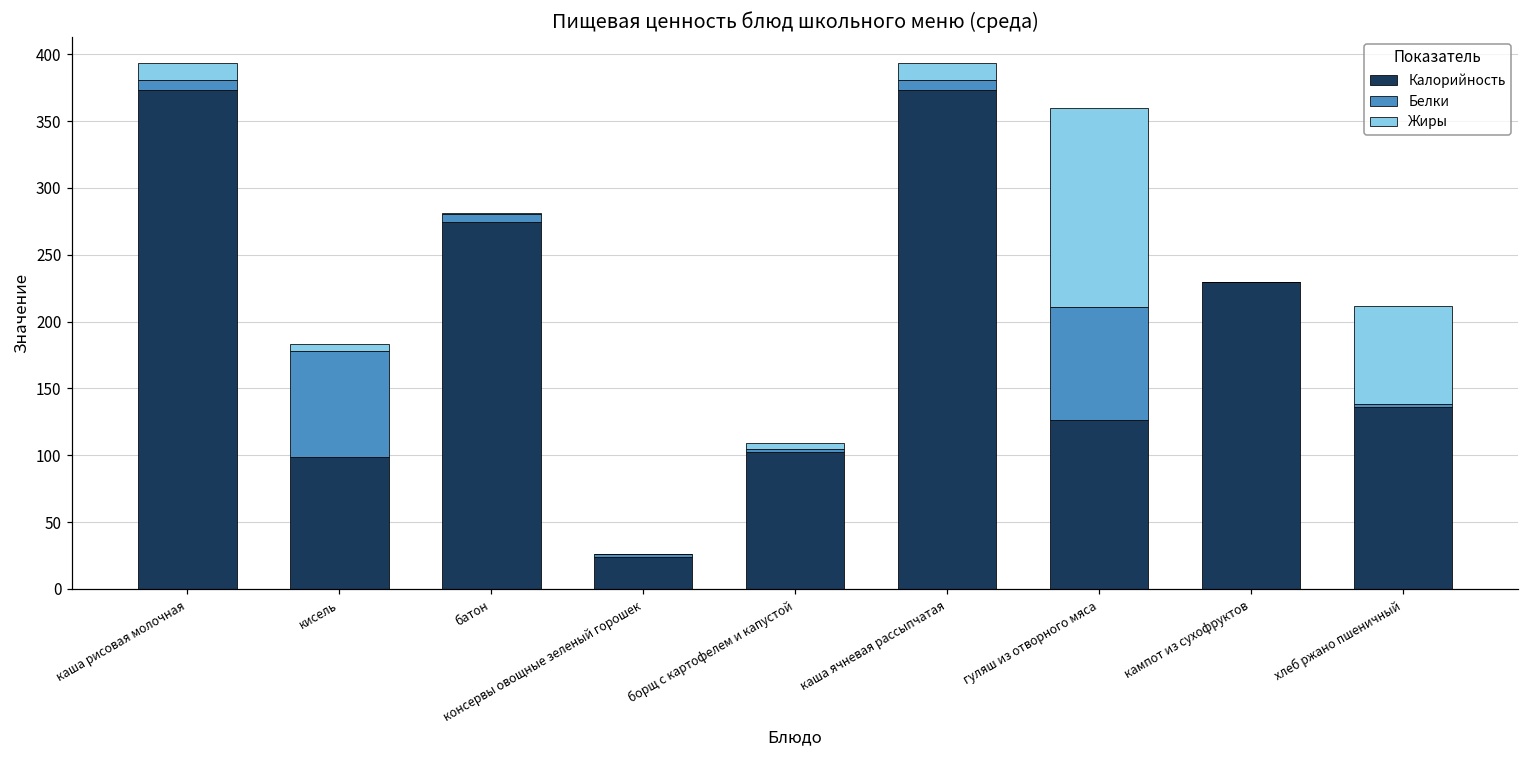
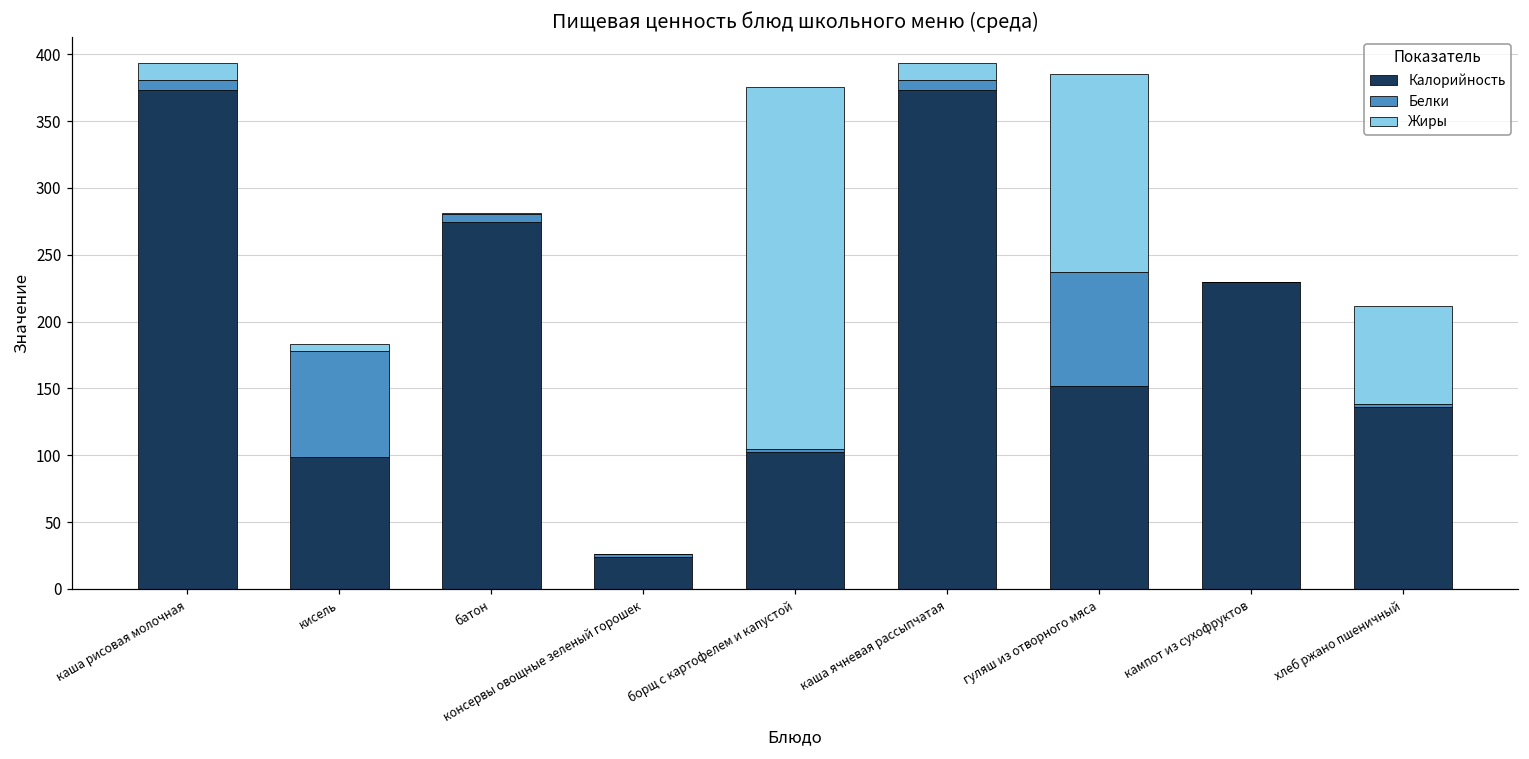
  {
    "Калорийность": {
      "каша рисовая молочная": 373,
      "кисель": 99,
      "батон": 274,
      "консервы овощные зеленый горошек": 24,
      "борщ с картофелем и капустой": 103,
      "каша ячневая рассыпчатая": 373,
-     "гуляш из отворного мяса": 126,
+     "гуляш из отворного мяса": 152,
      "кампот из сухофруктов": 230,
      "хлеб ржано пшеничный": 136
    },
    "Белки": {
      "каша рисовая молочная": 7,
      "кисель": 79,
      "батон": 6,
      "каша ячневая рассыпчатая": 7,
      "гуляш из отворного мяса": 85,
      "кампот из сухофруктов": 0,
      "хлеб ржано пшеничный": 2
    },
    "Жиры": {
      "каша рисовая молочная": 13,
      "кисель": 5,
-     "борщ с картофелем и капустой": 5,
+     "борщ с картофелем и капустой": 271,
      "каша ячневая рассыпчатая": 13,
      "гуляш из отворного мяса": 148,
      "кампот из сухофруктов": 0,
      "хлеб ржано пшеничный": 73
    }
  }
